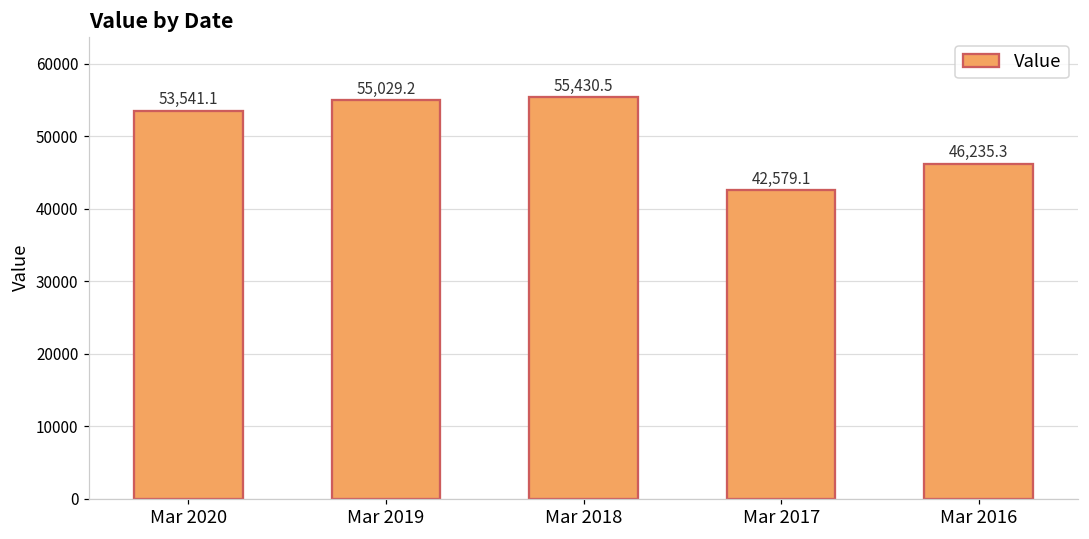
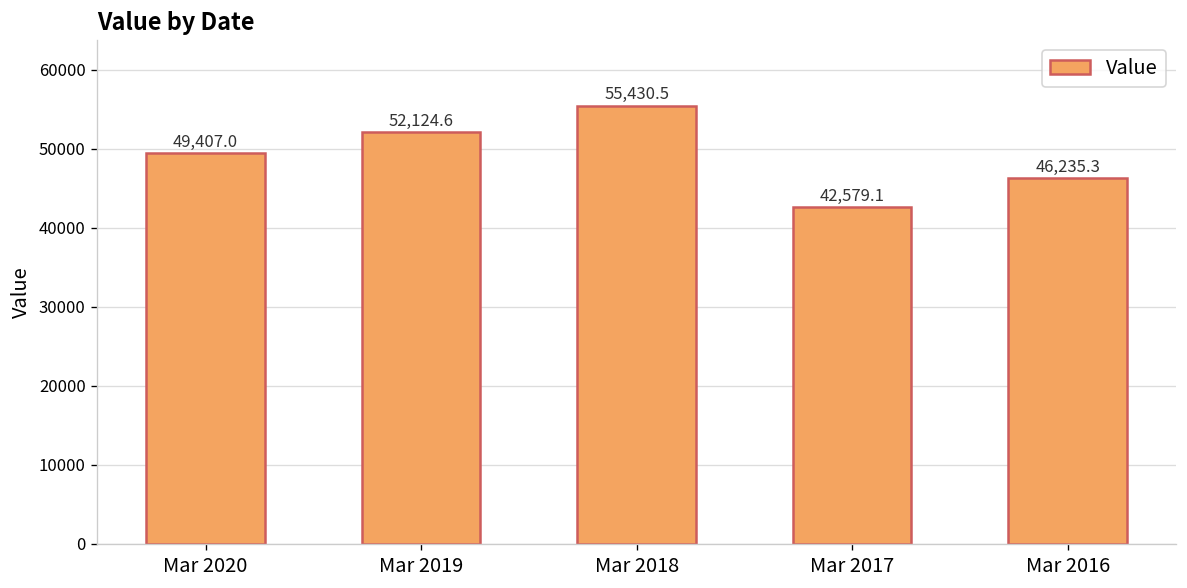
  {
-   "Mar 2020": "53,541.1",
-   "Mar 2019": "55,029.2",
+   "Mar 2020": "49,407.0",
+   "Mar 2019": "52,124.6",
    "Mar 2018": "55,430.5",
    "Mar 2017": "42,579.1",
    "Mar 2016": "46,235.3"
  }
